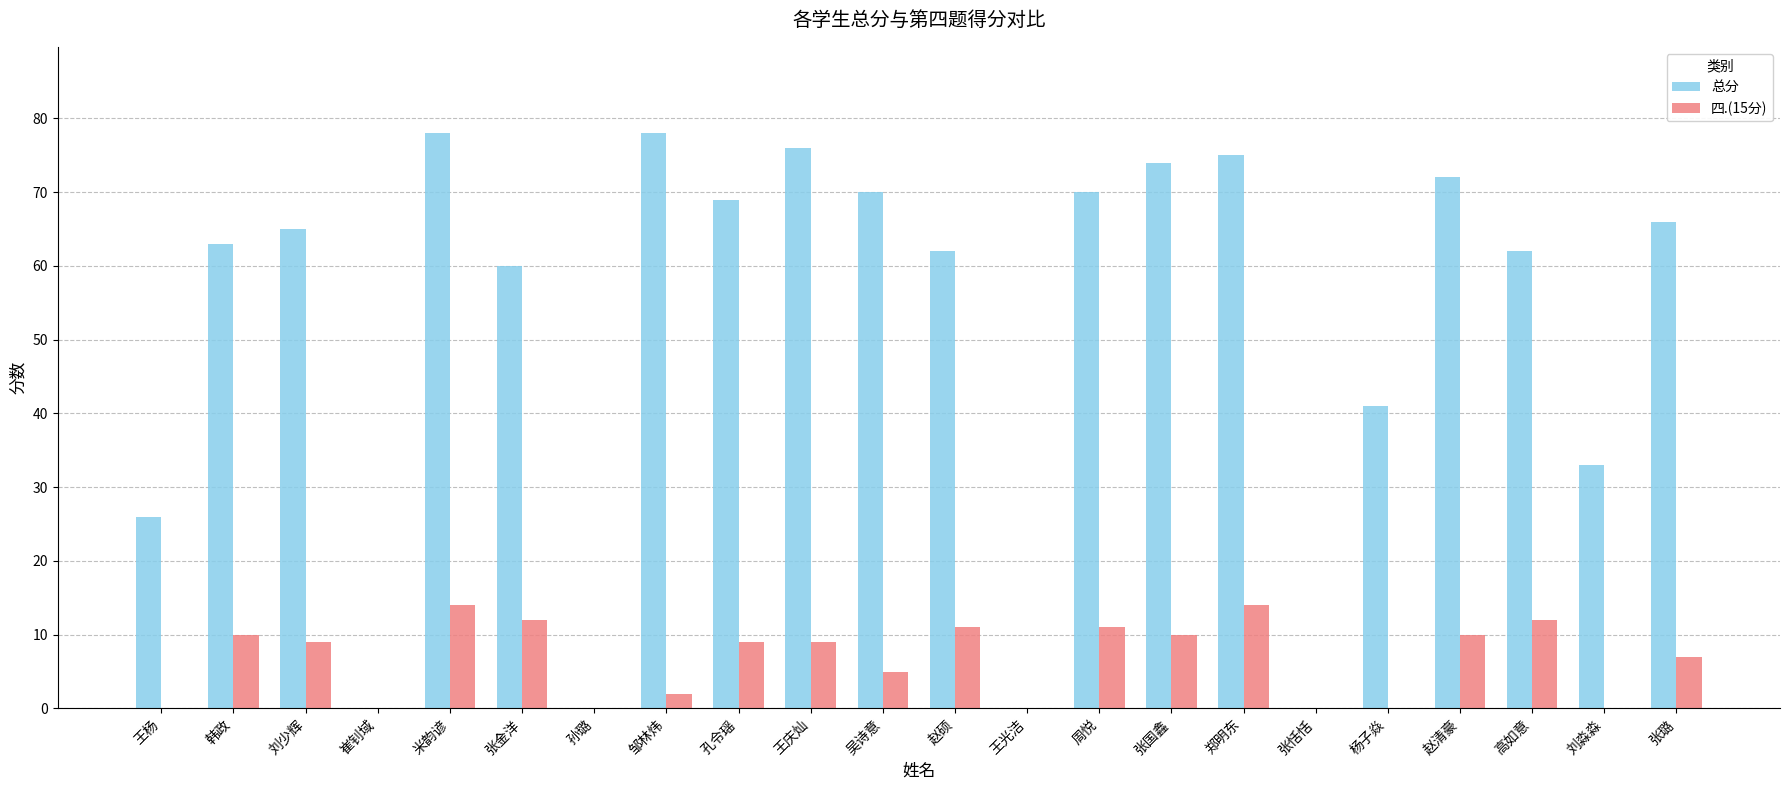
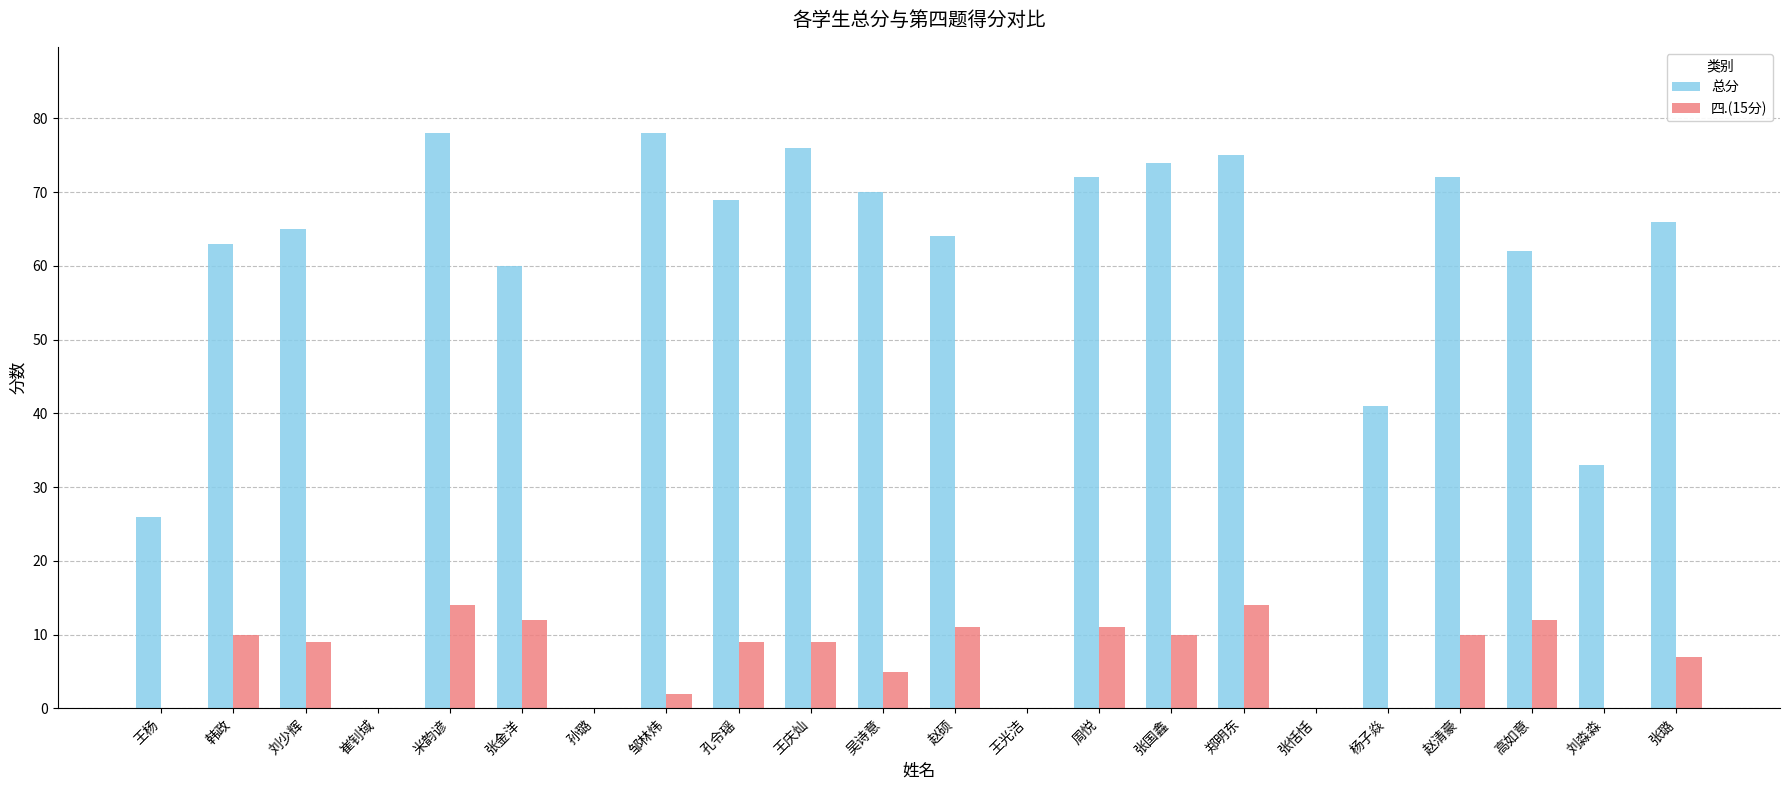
  {
    "总分": {
      "王杨": 26,
      "韩政": 63,
      "刘少辉": 65,
      "崔钊域": 0,
      "米韵谚": 78,
      "张金洋": 60,
      "孙璐": 0,
      "邹林炜": 78,
      "孔令瑶": 69,
      "王庆灿": 76,
      "吴诗意": 70,
-     "赵硕": 62,
+     "赵硕": 64,
      "王光洁": 0,
-     "周悦": 70,
+     "周悦": 72,
      "张国鑫": 74,
      "郑明东": 75,
      "张恬恬": 0,
      "杨子焱": 41,
      "赵清豪": 72,
      "高如意": 62,
      "刘淼淼": 33,
      "张璐": 66
    },
    "四.(15分)": {
      "王杨": 0,
      "韩政": 10,
      "刘少辉": 9,
      "崔钊域": 0,
      "米韵谚": 14,
      "张金洋": 12,
      "孙璐": 0,
      "邹林炜": 2,
      "孔令瑶": 9,
      "王庆灿": 9,
      "吴诗意": 5,
      "赵硕": 11,
      "王光洁": 0,
      "周悦": 11,
      "张国鑫": 10,
      "郑明东": 14,
      "张恬恬": 0,
      "杨子焱": 0,
      "赵清豪": 10,
      "高如意": 12,
      "刘淼淼": 0,
      "张璐": 7
    }
  }
